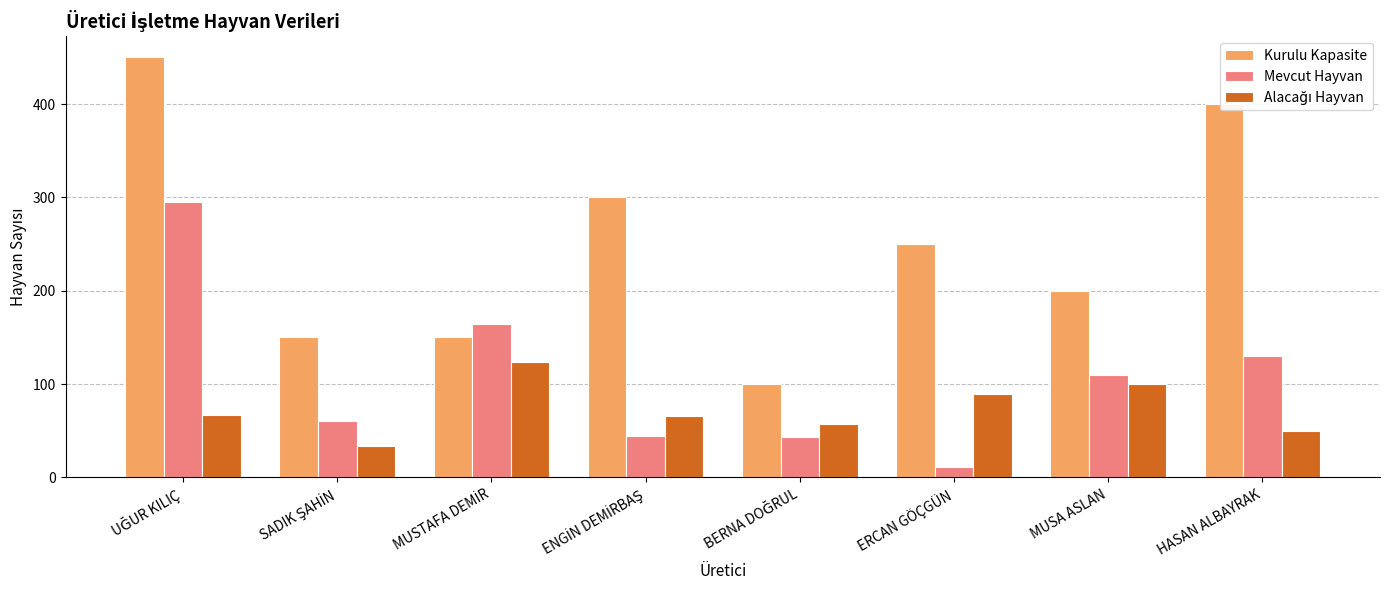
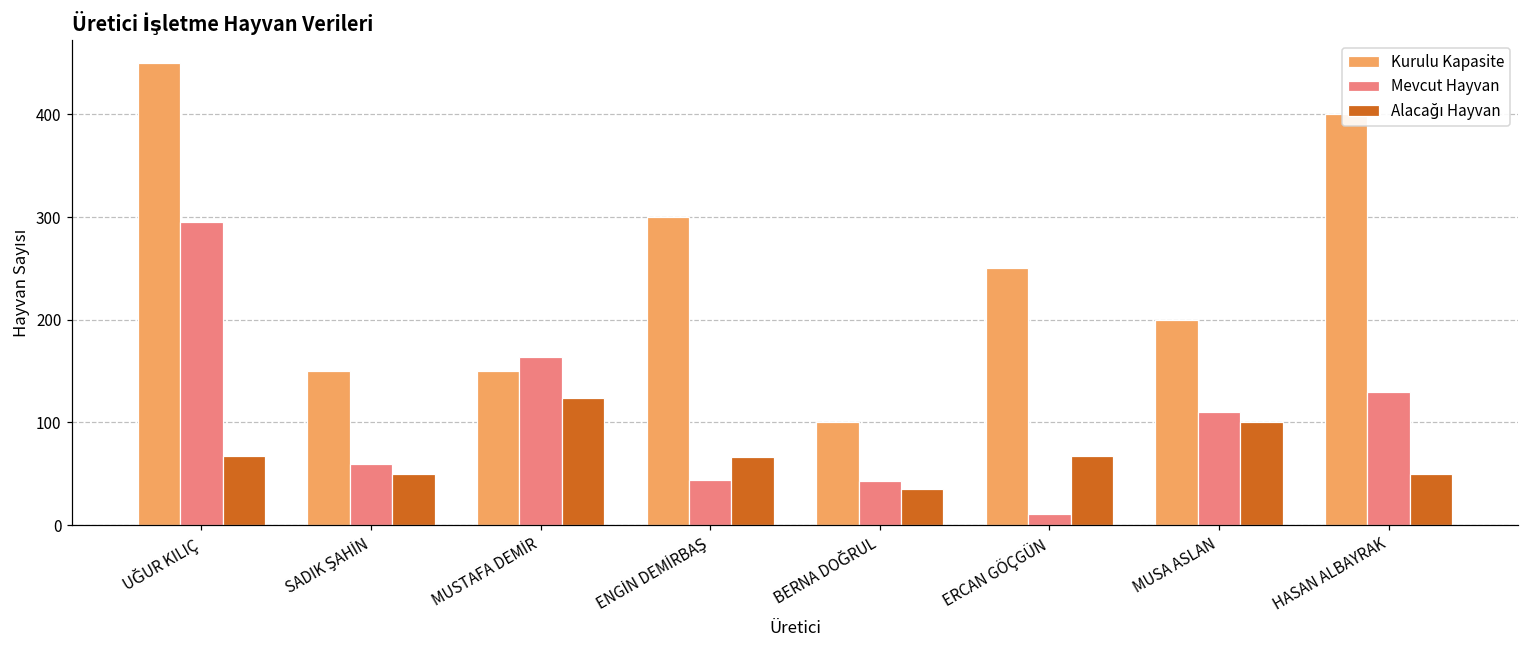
  {
    "Alacağı Hayvan": {
      "UĞUR KILIÇ": 70,
-     "SADIK ŞAHİN": 30,
+     "SADIK ŞAHİN": 50,
      "MUSTAFA DEMİR": 120,
      "ENGİN DEMİRBAŞ": 70,
-     "BERNA DOĞRUL": 60,
-     "ERCAN GÖÇGÜN": 90,
+     "BERNA DOĞRUL": 40,
+     "ERCAN GÖÇGÜN": 70,
      "MUSA ASLAN": 100,
      "HASAN ALBAYRAK": 50
    }
  }
